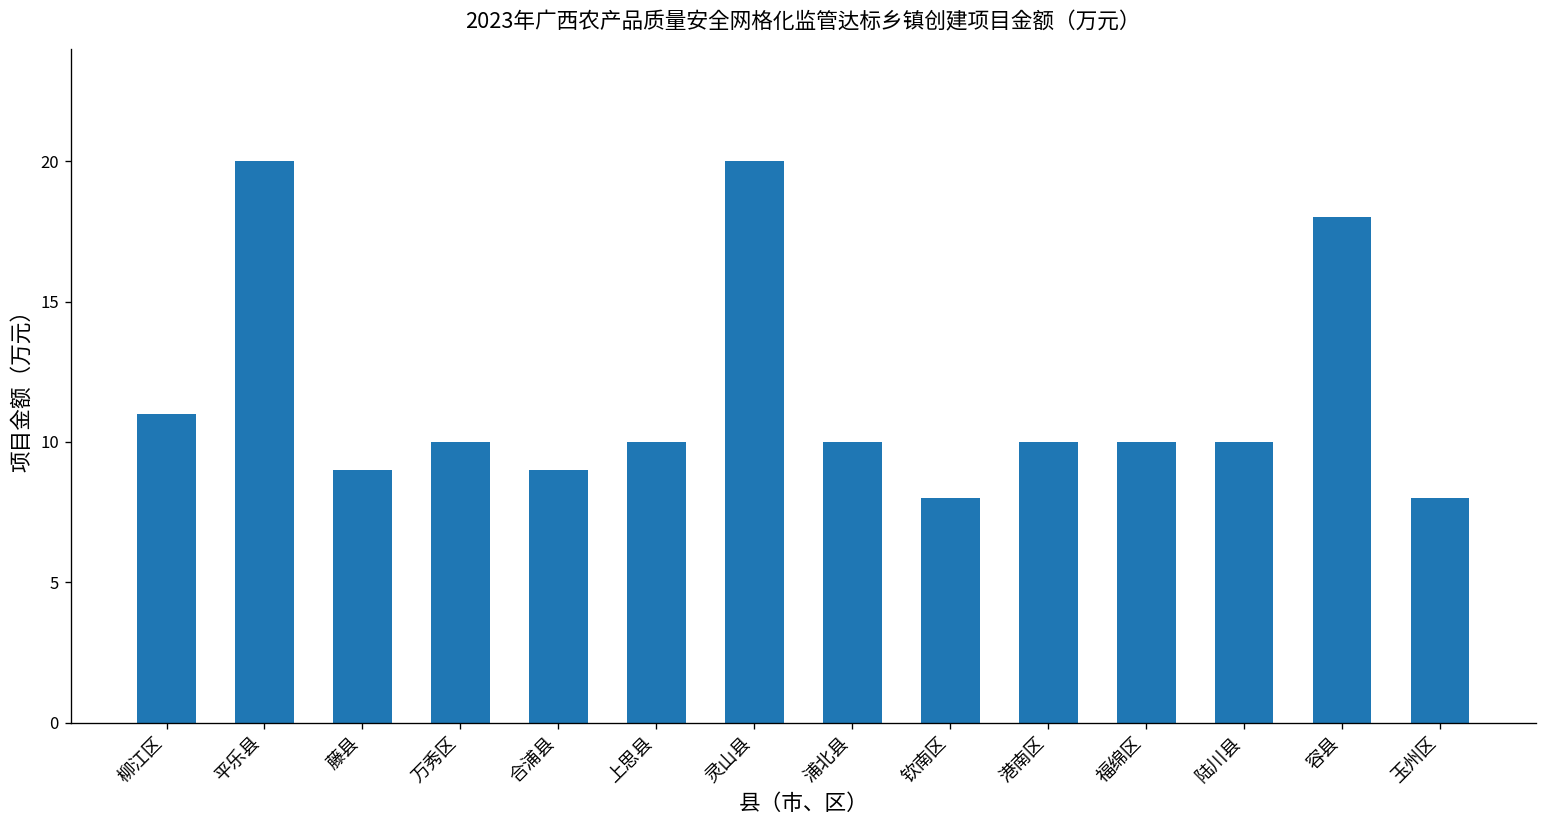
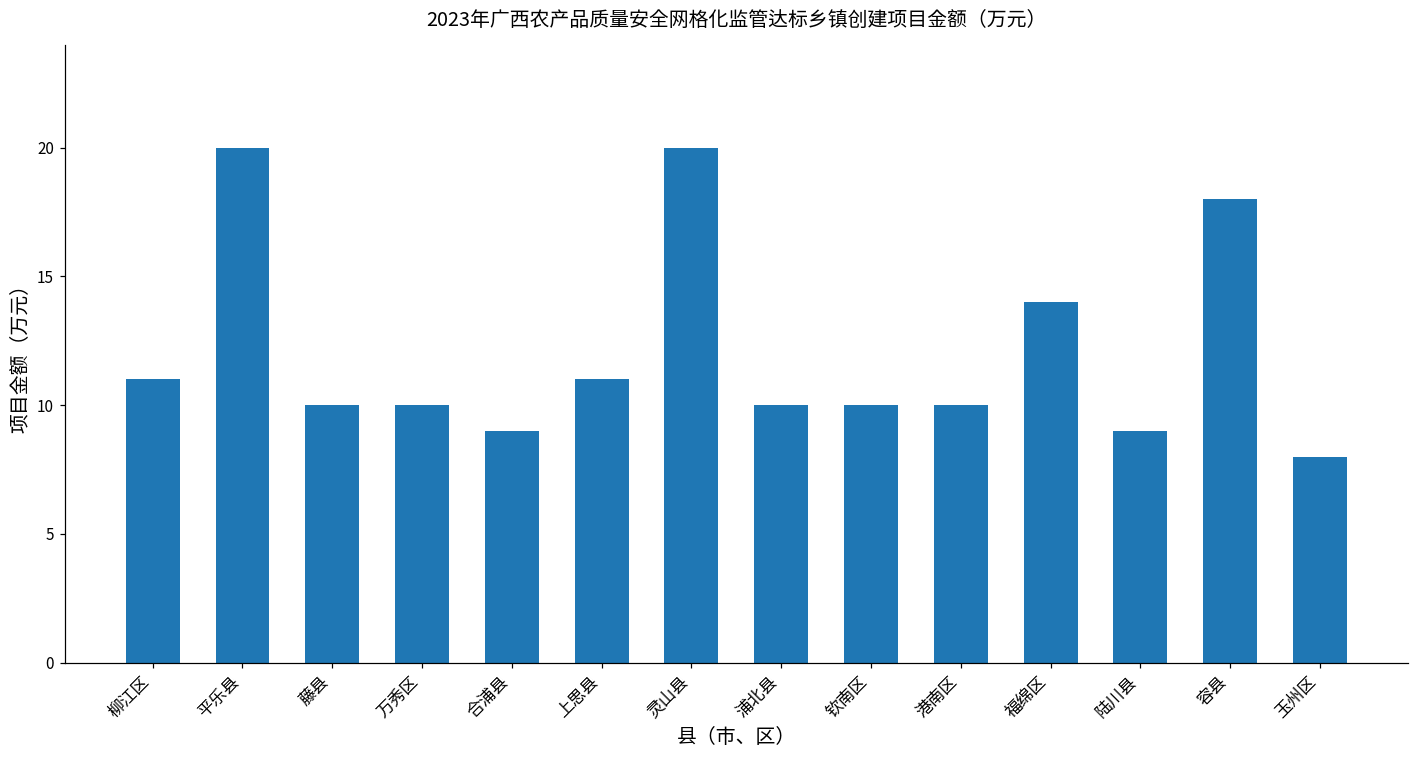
  {
    "柳江区": 11,
    "平乐县": 20,
-   "藤县": 9,
+   "藤县": 10,
    "万秀区": 10,
    "合浦县": 9,
-   "上思县": 10,
+   "上思县": 11,
    "灵山县": 20,
    "浦北县": 10,
-   "钦南区": 8,
+   "钦南区": 10,
    "港南区": 10,
-   "福绵区": 10,
-   "陆川县": 10,
+   "福绵区": 14,
+   "陆川县": 9,
    "容县": 18,
    "玉州区": 8
  }
